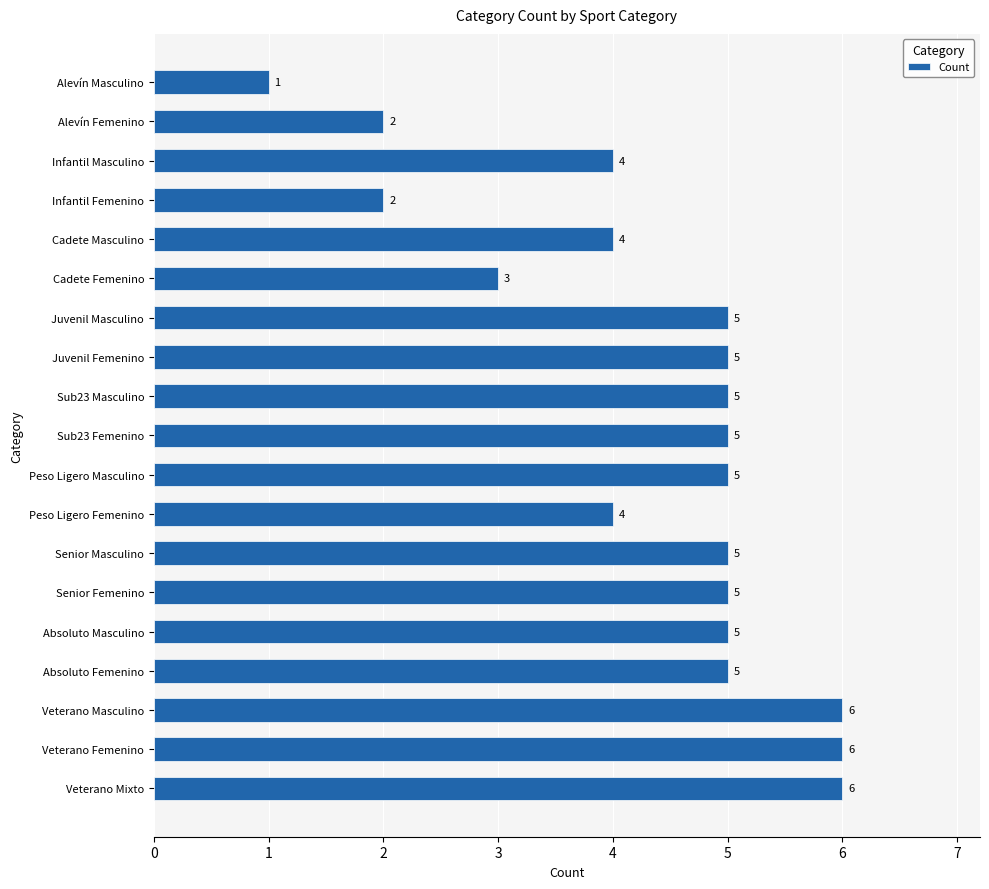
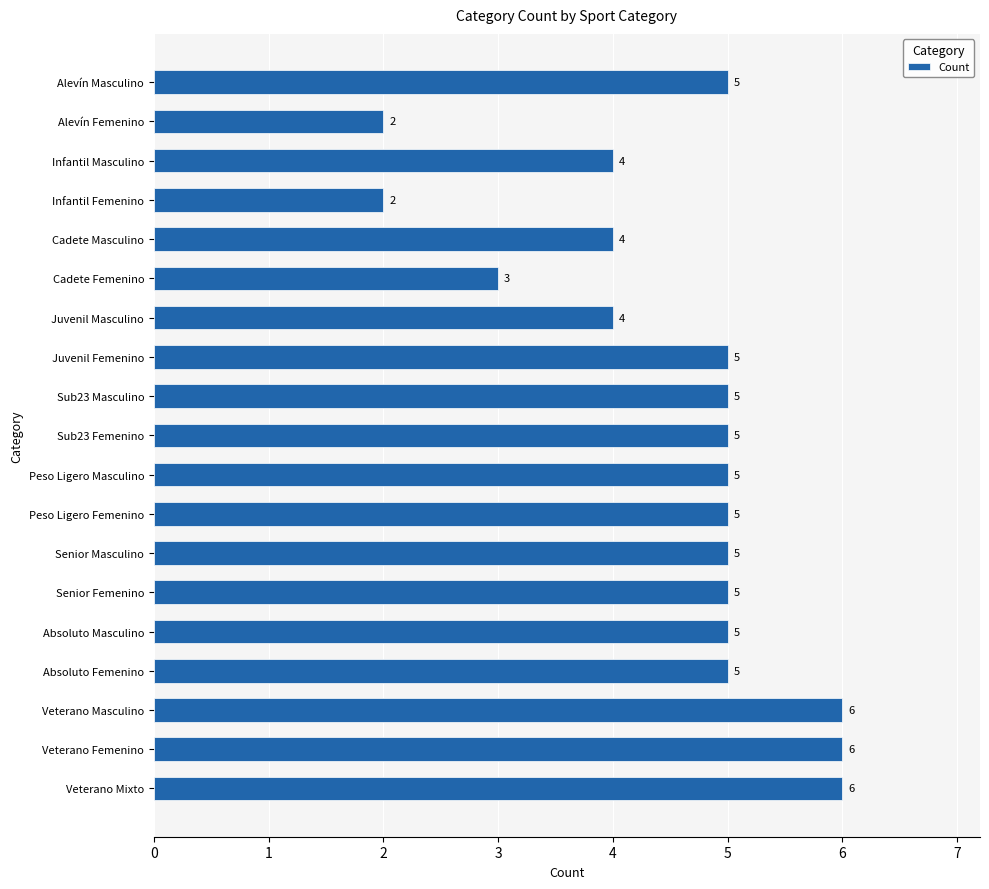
  {
-   "Alevín Masculino": 1,
+   "Alevín Masculino": 5,
    "Alevín Femenino": 2,
    "Infantil Masculino": 4,
    "Infantil Femenino": 2,
    "Cadete Masculino": 4,
    "Cadete Femenino": 3,
-   "Juvenil Masculino": 5,
+   "Juvenil Masculino": 4,
    "Juvenil Femenino": 5,
    "Sub23 Masculino": 5,
    "Sub23 Femenino": 5,
    "Peso Ligero Masculino": 5,
-   "Peso Ligero Femenino": 4,
+   "Peso Ligero Femenino": 5,
    "Senior Masculino": 5,
    "Senior Femenino": 5,
    "Absoluto Masculino": 5,
    "Absoluto Femenino": 5,
    "Veterano Masculino": 6,
    "Veterano Femenino": 6,
    "Veterano Mixto": 6
  }
